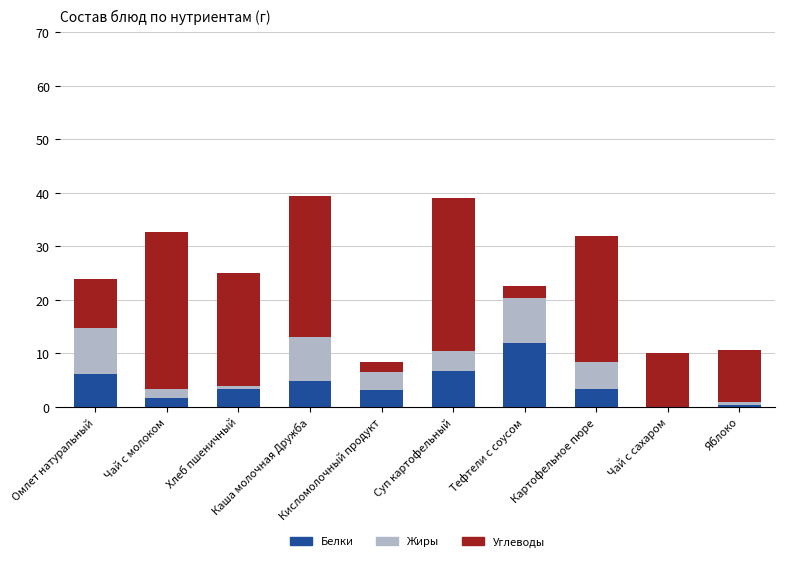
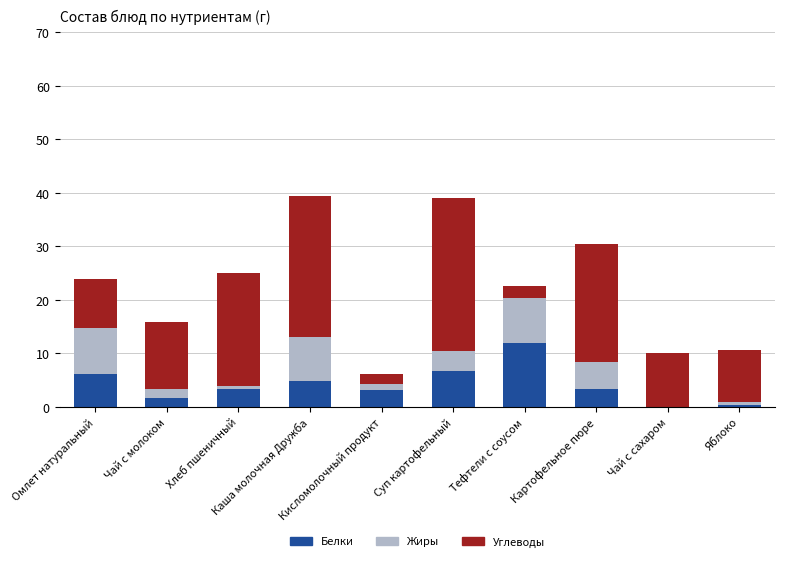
  {
    "Белки": {
      "Омлет натуральный": 6,
      "Чай с молоком": 2,
      "Хлеб пшеничный": 3,
      "Каша молочная Дружба": 5,
      "Кисломолочный продукт": 3,
      "Суп картофельный": 7,
      "Тефтели с соусом": 12,
      "Картофельное пюре": 3,
      "Чай с сахаром": 0
    },
    "Жиры": {
      "Омлет натуральный": 9,
      "Чай с молоком": 2,
      "Хлеб пшеничный": 1,
      "Каша молочная Дружба": 8,
-     "Кисломолочный продукт": 3,
+     "Кисломолочный продукт": 1,
      "Суп картофельный": 4,
      "Тефтели с соусом": 8,
      "Картофельное пюре": 5,
      "Чай с сахаром": 0
    },
    "Углеводы": {
      "Омлет натуральный": 9,
-     "Чай с молоком": 29,
+     "Чай с молоком": 12,
      "Хлеб пшеничный": 21,
      "Каша молочная Дружба": 26,
      "Кисломолочный продукт": 2,
      "Суп картофельный": 29,
      "Тефтели с соусом": 2,
-     "Картофельное пюре": 24,
+     "Картофельное пюре": 22,
      "Чай с сахаром": 10,
      "Яблоко": 10
    }
  }
